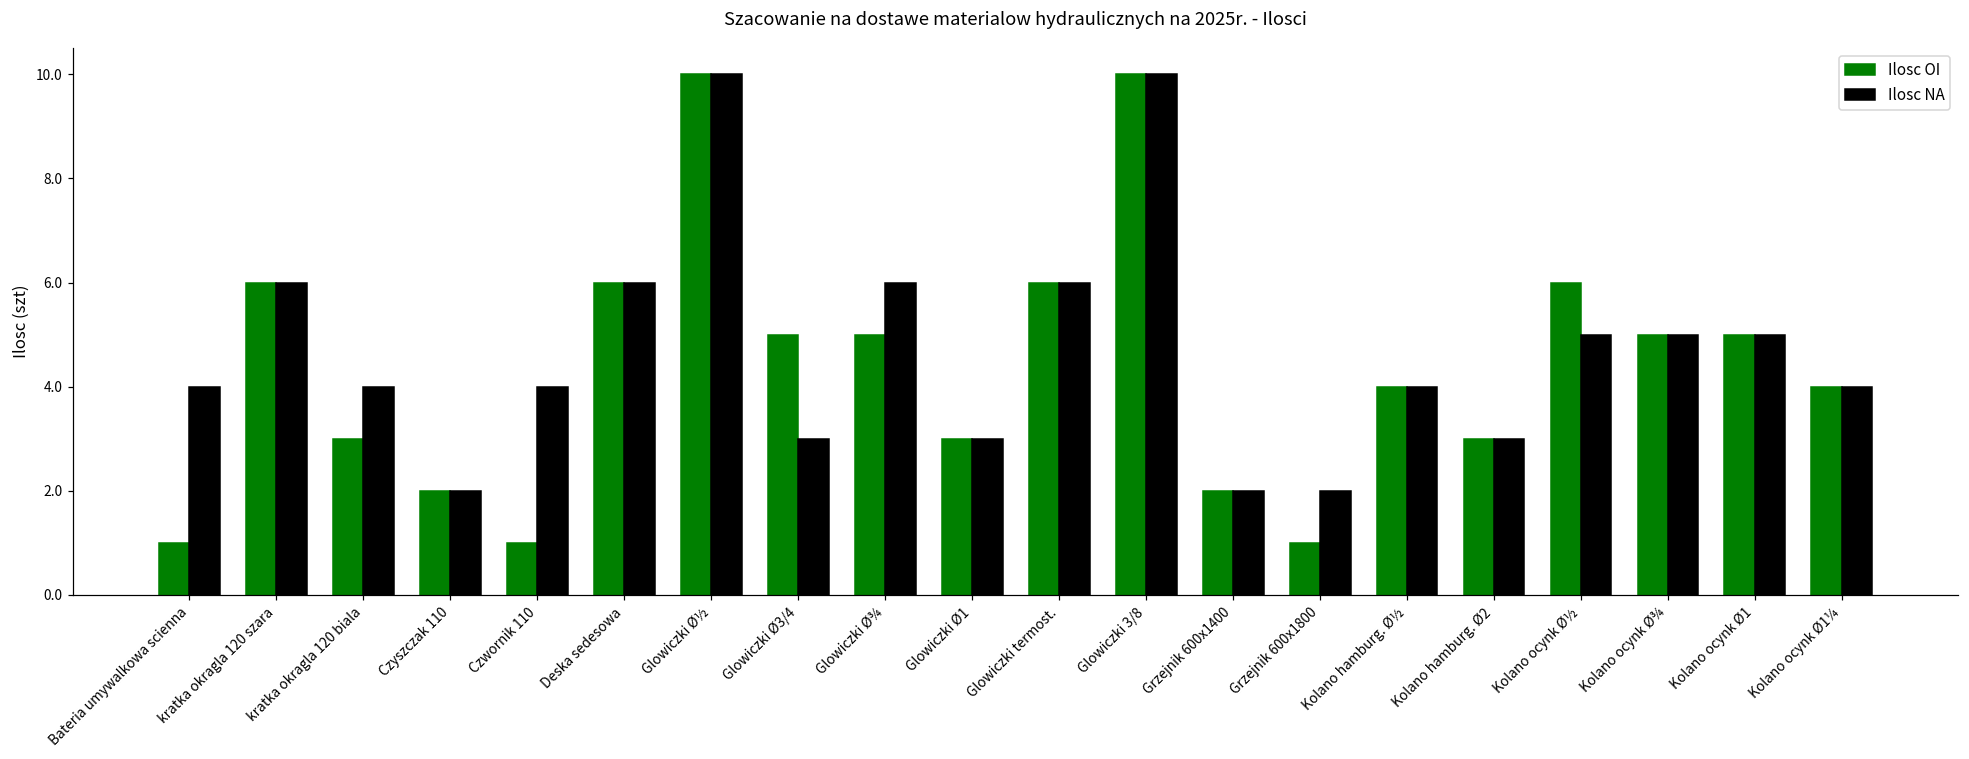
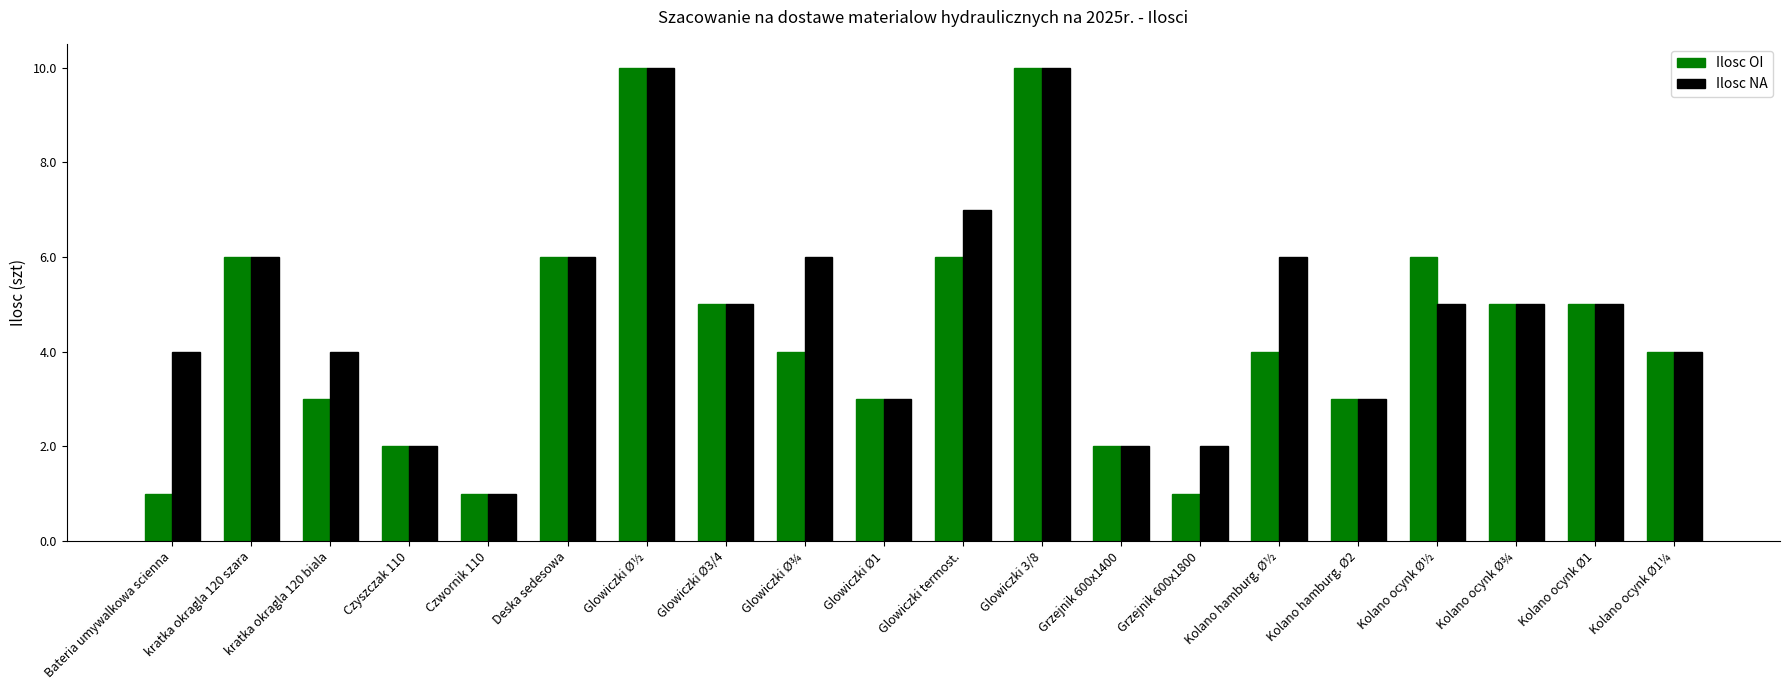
  {
    "Ilosc OI": {
      "Bateria umywalkowa scienna": 1,
      "kratka okragla 120 szara": 6,
      "kratka okragla 120 biala": 3,
      "Czyszczak 110": 2,
      "Czwornik 110": 1,
      "Deska sedesowa": 6,
      "Glowiczki Ø½": 10,
      "Glowiczki Ø3/4": 5,
-     "Glowiczki Ø¾": 5,
+     "Glowiczki Ø¾": 4,
      "Glowiczki Ø1": 3,
      "Glowiczki termost.": 6,
      "Glowiczki 3/8": 10,
      "Grzejnik 600x1400": 2,
      "Grzejnik 600x1800": 1,
      "Kolano hamburg. Ø½": 4,
      "Kolano hamburg. Ø2": 3,
      "Kolano ocynk Ø½": 6,
      "Kolano ocynk Ø¾": 5,
      "Kolano ocynk Ø1": 5,
      "Kolano ocynk Ø1¼": 4
    },
    "Ilosc NA": {
      "Bateria umywalkowa scienna": 4,
      "kratka okragla 120 szara": 6,
      "kratka okragla 120 biala": 4,
      "Czyszczak 110": 2,
-     "Czwornik 110": 4,
+     "Czwornik 110": 1,
      "Deska sedesowa": 6,
      "Glowiczki Ø½": 10,
-     "Glowiczki Ø3/4": 3,
+     "Glowiczki Ø3/4": 5,
      "Glowiczki Ø¾": 6,
      "Glowiczki Ø1": 3,
-     "Glowiczki termost.": 6,
+     "Glowiczki termost.": 7,
      "Glowiczki 3/8": 10,
      "Grzejnik 600x1400": 2,
      "Grzejnik 600x1800": 2,
-     "Kolano hamburg. Ø½": 4,
+     "Kolano hamburg. Ø½": 6,
      "Kolano hamburg. Ø2": 3,
      "Kolano ocynk Ø½": 5,
      "Kolano ocynk Ø¾": 5,
      "Kolano ocynk Ø1": 5,
      "Kolano ocynk Ø1¼": 4
    }
  }
